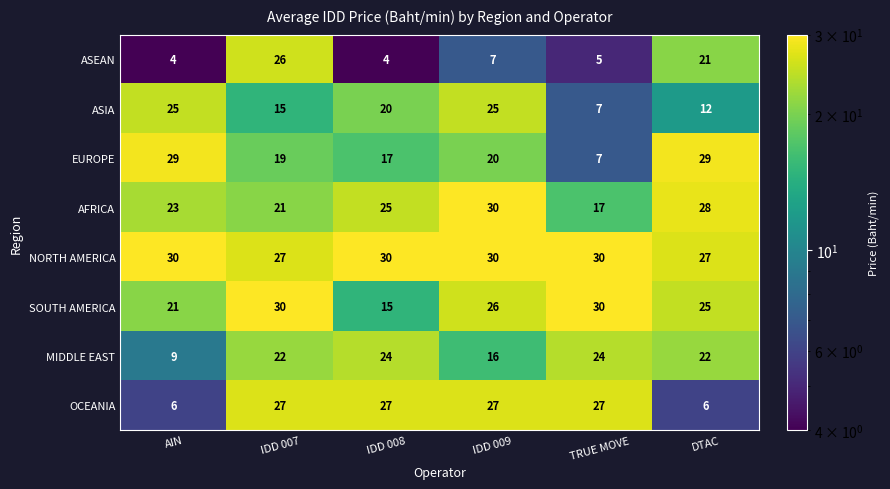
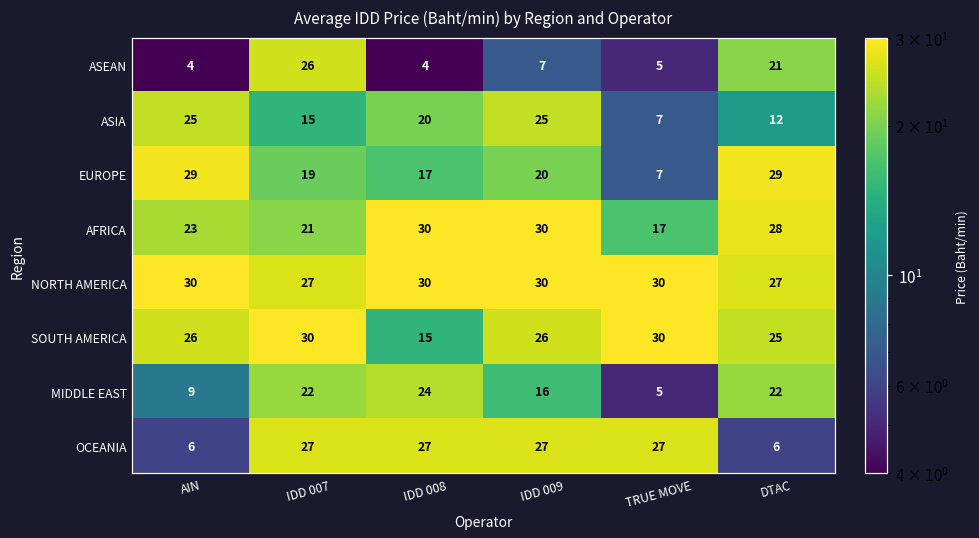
  {
    "ASEAN": {
      "AIN": 4,
      "IDD 007": 26,
      "IDD 008": 4,
      "IDD 009": 7,
      "TRUE MOVE": 5,
      "DTAC": 21
    },
    "ASIA": {
      "AIN": 25,
      "IDD 007": 15,
      "IDD 008": 20,
      "IDD 009": 25,
      "TRUE MOVE": 7,
      "DTAC": 12
    },
    "EUROPE": {
      "AIN": 29,
      "IDD 007": 19,
      "IDD 008": 17,
      "IDD 009": 20,
      "TRUE MOVE": 7,
      "DTAC": 29
    },
    "AFRICA": {
      "AIN": 23,
      "IDD 007": 21,
-     "IDD 008": 25,
+     "IDD 008": 30,
      "IDD 009": 30,
      "TRUE MOVE": 17,
      "DTAC": 28
    },
    "NORTH AMERICA": {
      "AIN": 30,
      "IDD 007": 27,
      "IDD 008": 30,
      "IDD 009": 30,
      "TRUE MOVE": 30,
      "DTAC": 27
    },
    "SOUTH AMERICA": {
-     "AIN": 21,
+     "AIN": 26,
      "IDD 007": 30,
      "IDD 008": 15,
      "IDD 009": 26,
      "TRUE MOVE": 30,
      "DTAC": 25
    },
    "MIDDLE EAST": {
      "AIN": 9,
      "IDD 007": 22,
      "IDD 008": 24,
      "IDD 009": 16,
-     "TRUE MOVE": 24,
+     "TRUE MOVE": 5,
      "DTAC": 22
    },
    "OCEANIA": {
      "AIN": 6,
      "IDD 007": 27,
      "IDD 008": 27,
      "IDD 009": 27,
      "TRUE MOVE": 27,
      "DTAC": 6
    }
  }
